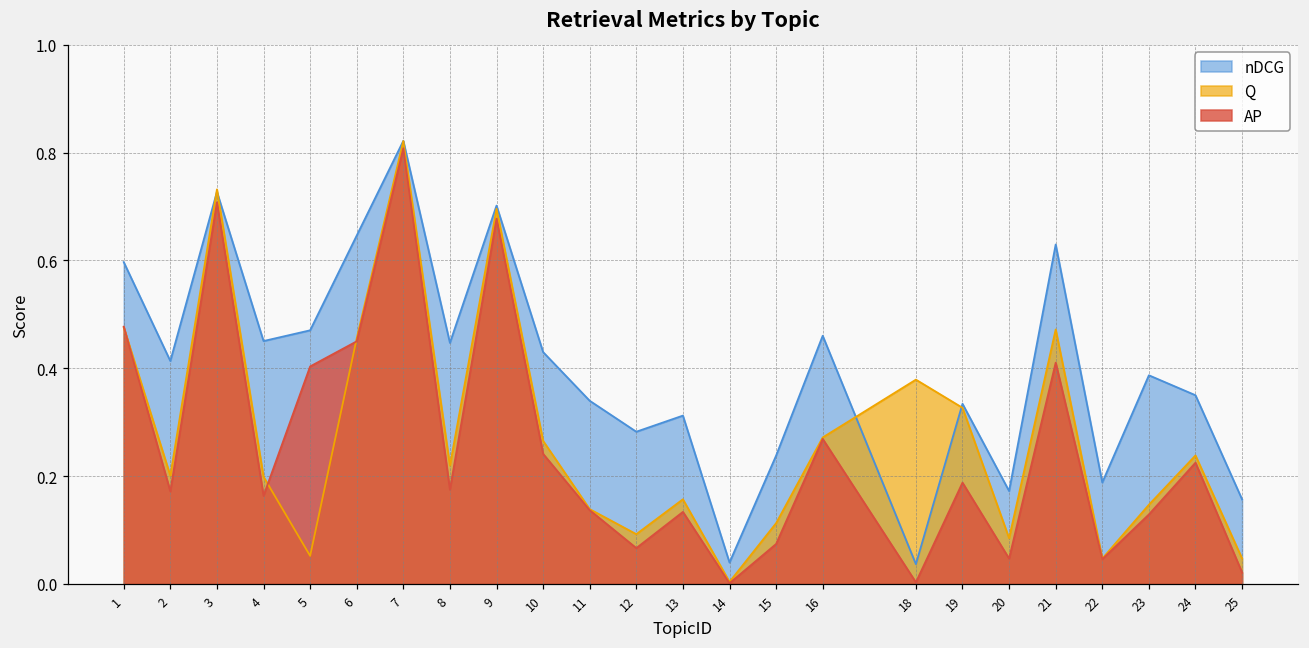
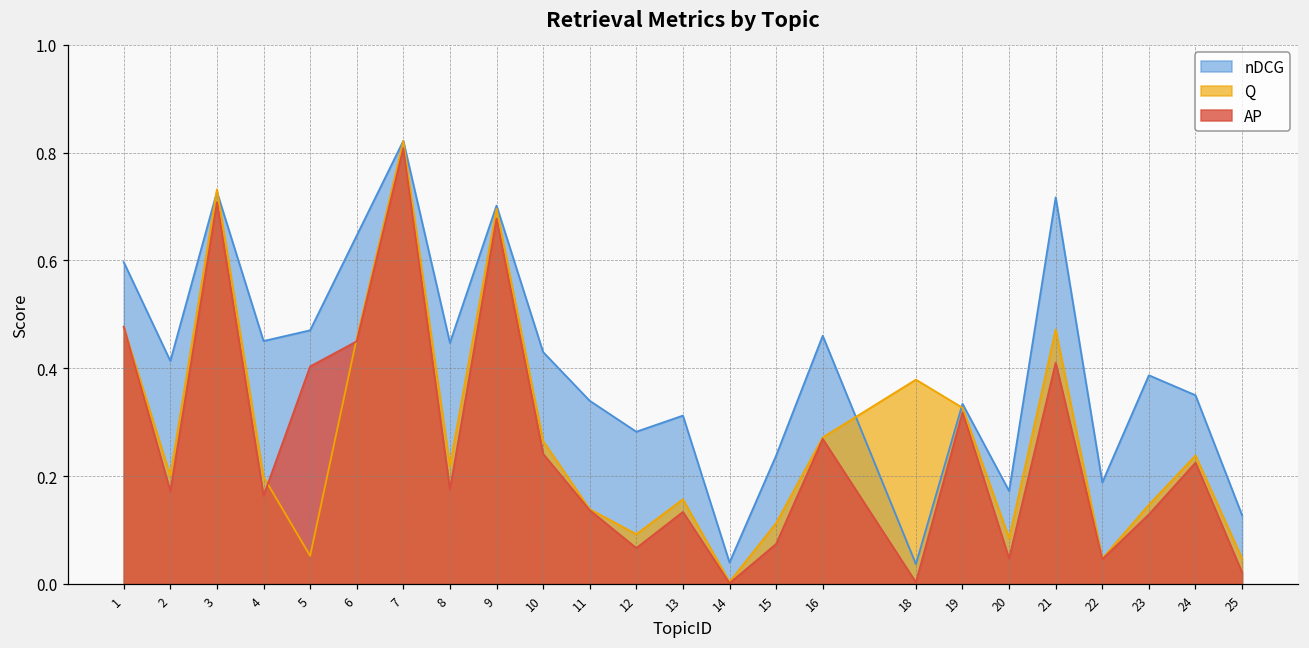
  {
    "nDCG": {
      "1": 0.60,
      "2": 0.41,
      "4": 0.45,
      "5": 0.47,
      "6": 0.65,
      "8": 0.45,
      "9": 0.70,
      "10": 0.43,
      "11": 0.34,
      "12": 0.28,
      "13": 0.31,
      "14": 0.04,
      "15": 0.24,
      "16": 0.46,
      "18": 0.04,
      "19": 0.33,
      "20": 0.17,
-     "21": 0.63,
+     "21": 0.72,
      "22": 0.19,
      "23": 0.39,
      "24": 0.35,
-     "25": 0.16
+     "25": 0.13
    },
    "Q": {
      "2": 0.20,
      "4": 0.20,
      "5": 0.05,
      "6": 0.46,
      "8": 0.22,
      "9": 0.70,
      "10": 0.27,
      "12": 0.09,
      "13": 0.16,
      "15": 0.11,
      "18": 0.38,
      "19": 0.33,
      "20": 0.08,
      "21": 0.47,
      "23": 0.15,
      "24": 0.24,
      "25": 0.05
    },
    "AP": {
      "2": 0.17,
      "3": 0.71,
      "4": 0.16,
      "5": 0.40,
      "6": 0.45,
      "7": 0.81,
      "8": 0.17,
      "9": 0.68,
      "10": 0.24,
      "12": 0.07,
      "13": 0.13,
      "15": 0.07,
      "18": 0.00,
-     "19": 0.19,
+     "19": 0.32,
      "20": 0.05,
      "21": 0.41,
      "23": 0.13,
      "24": 0.23,
      "25": 0.02
    }
  }
